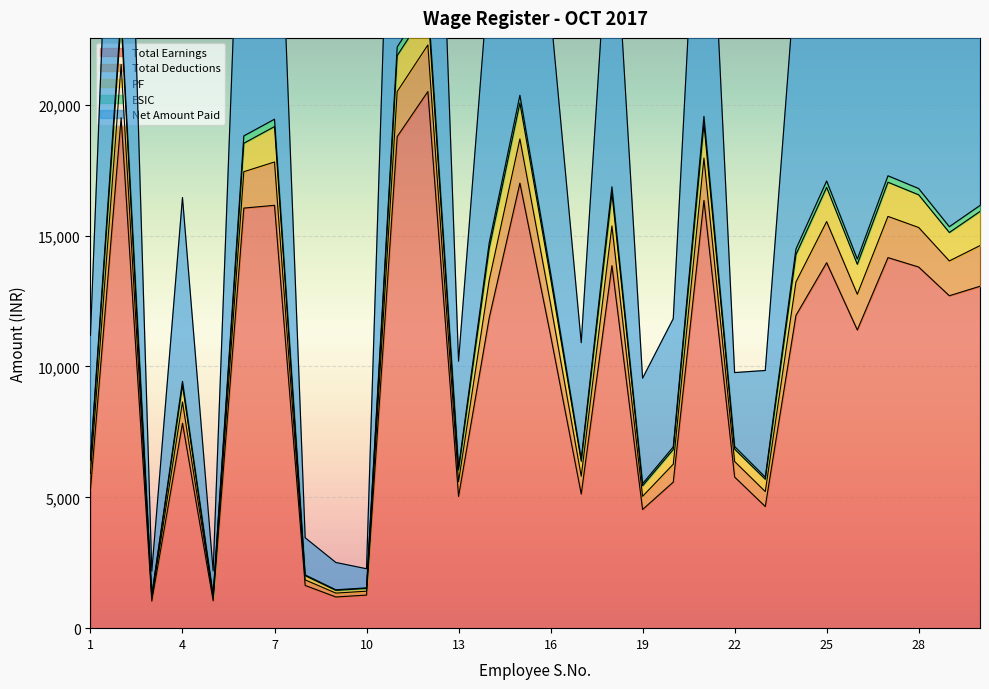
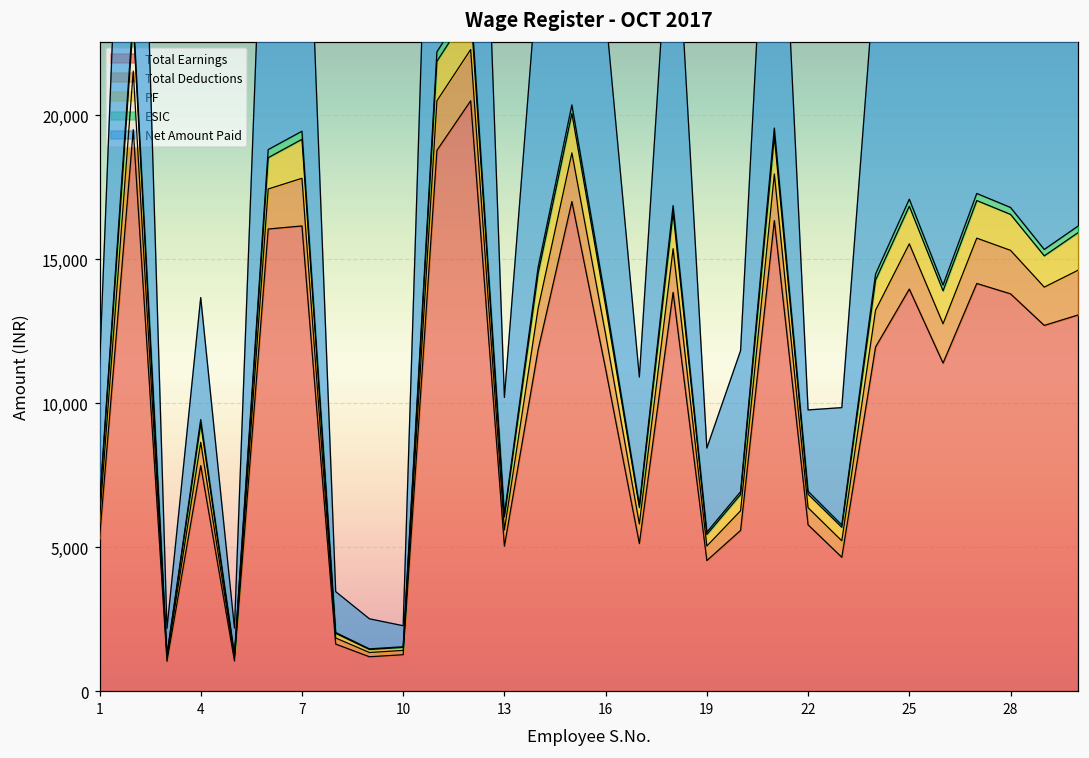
  {
    "PF": {
      "4": "700",
      "7": "1,400",
      "16": "1,000",
      "22": "500",
      "25": "1,300",
      "28": "1,200"
    },
    "ESIC": {
      "4": "100",
      "7": "300",
      "16": "200",
      "22": "100",
      "25": "200",
      "28": "200"
    },
    "Net Amount Paid": {
      "1": "4,700",
-     "4": "7,000",
+     "4": "4,200",
      "10": "700",
      "13": "4,100",
-     "19": "4,000",
+     "19": "2,900",
      "22": "2,800"
    }
  }
